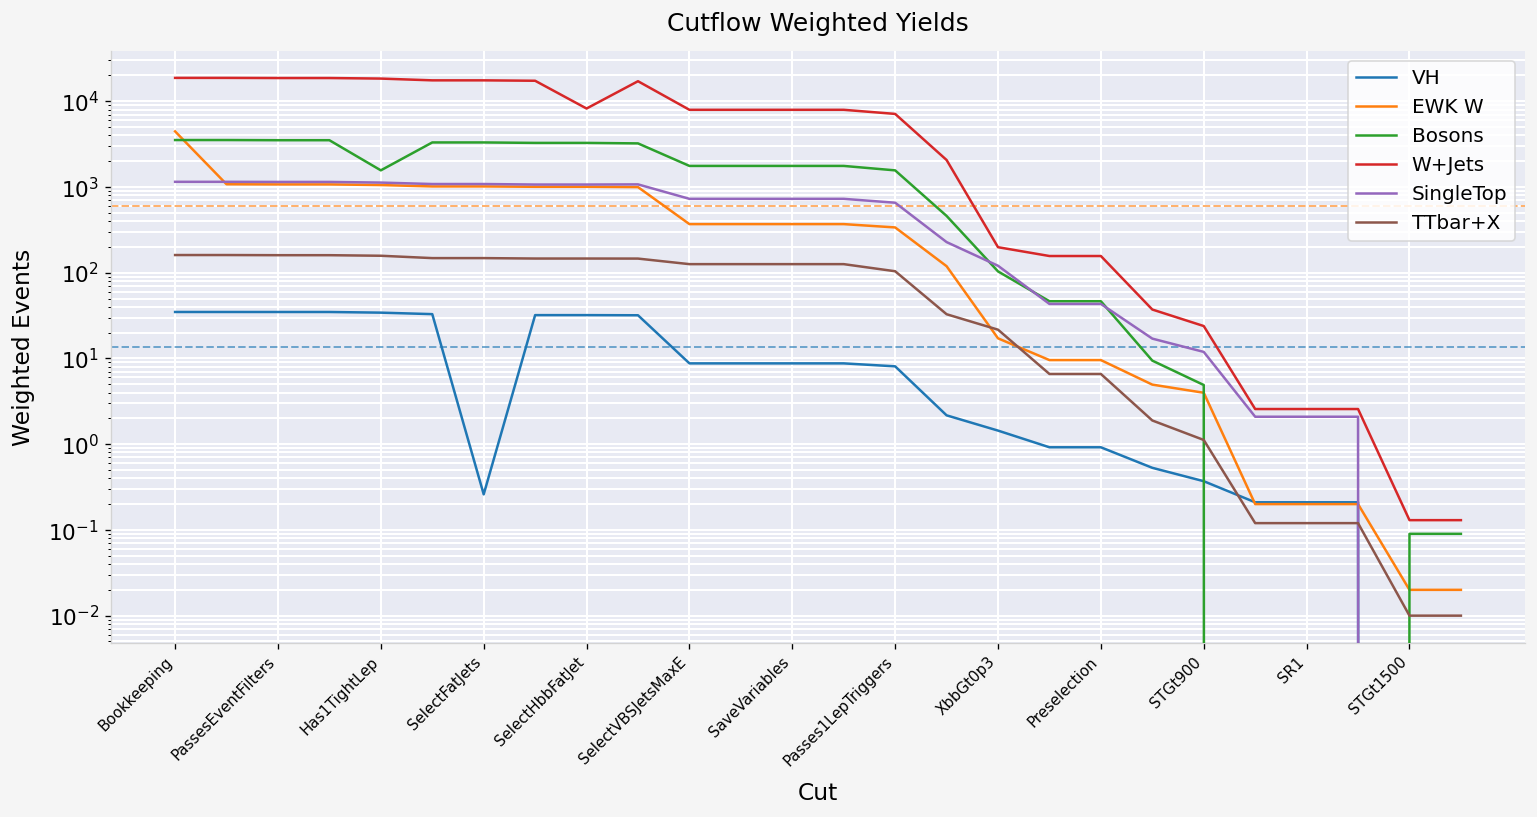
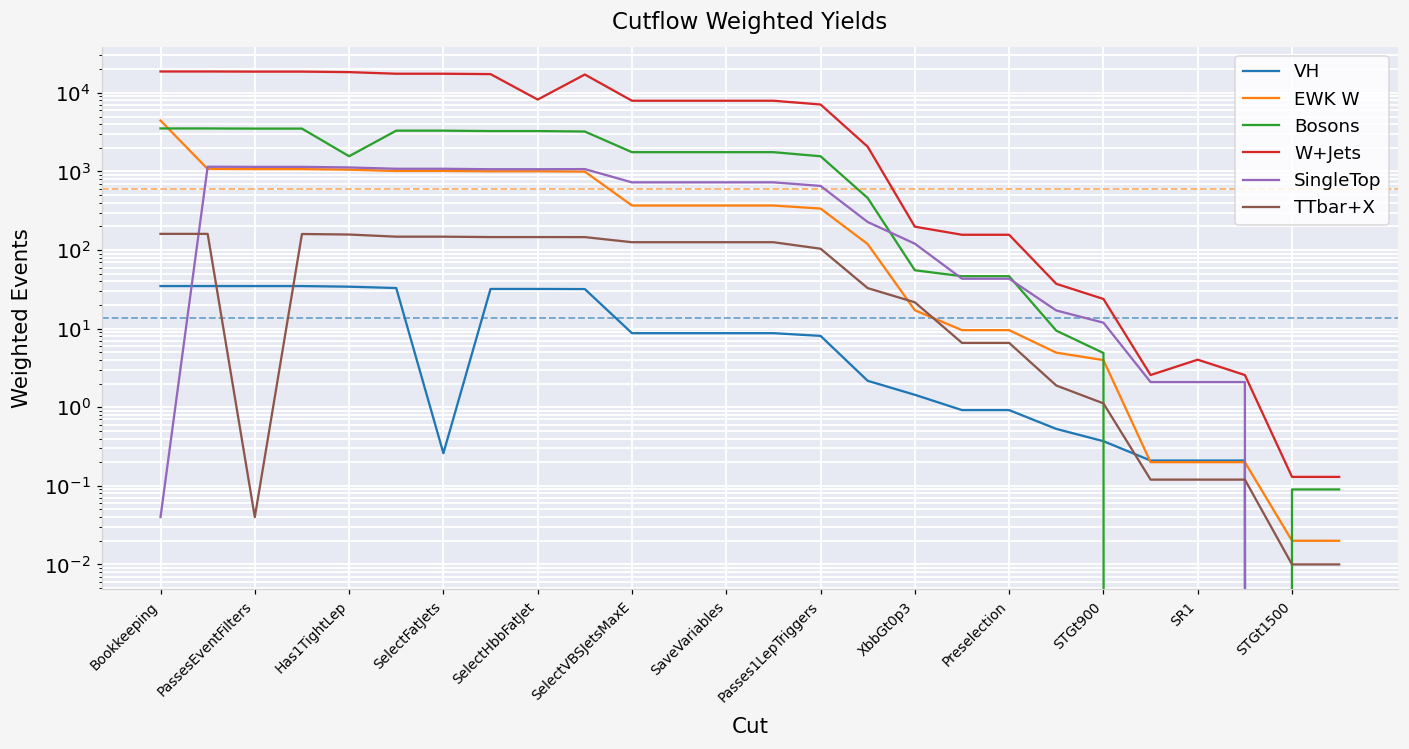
  {
    "VH": {
      "Bookkeeping": 30,
      "PassesEventFilters": 30,
      "Has1TightLep": 30,
      "SelectFatJets": 0.26,
      "SelectHbbFatJet": 30,
      "SelectVBSJetsMaxE": 9,
      "SaveVariables": 9,
      "Passes1LepTriggers": 8,
      "XbbGt0p3": 1.4,
      "Preselection": 0.9,
      "STGt900": 0.4
    },
    "EWK W": {
      "Bookkeeping": 4000,
      "SelectVBSJetsMaxE": 400,
      "SaveVariables": 400,
      "Passes1LepTriggers": 300,
      "XbbGt0p3": 17,
      "Preselection": 10,
      "STGt900": 4,
      "STGt1500": 0.02
    },
    "Bosons": {
      "Bookkeeping": 4000,
      "PassesEventFilters": 4000,
      "Has1TightLep": 1600,
      "SelectFatJets": 3000,
      "SelectHbbFatJet": 3000,
      "SelectVBSJetsMaxE": 1800,
      "SaveVariables": 1800,
      "Passes1LepTriggers": 1600,
-     "XbbGt0p3": 100,
+     "XbbGt0p3": 60,
      "STGt900": 5,
      "STGt1500": 0.09
    },
    "W+Jets": {
      "Bookkeeping": 19000,
      "PassesEventFilters": 19000,
      "Has1TightLep": 18000,
      "SelectFatJets": 18000,
      "SelectHbbFatJet": 8000,
      "SelectVBSJetsMaxE": 8000,
      "SaveVariables": 8000,
      "Passes1LepTriggers": 7000,
      "XbbGt0p3": 200,
      "Preselection": 160,
      "STGt900": 24,
-     "SR1": 2.6,
+     "SR1": 4,
      "STGt1500": 0.13
    },
    "SingleTop": {
-     "Bookkeeping": 1100,
+     "Bookkeeping": 0.04,
      "SelectVBSJetsMaxE": 700,
      "SaveVariables": 700,
      "Passes1LepTriggers": 700,
      "XbbGt0p3": 120,
      "STGt900": 12,
      "SR1": 2.1
    },
    "TTbar+X": {
      "Bookkeeping": 160,
-     "PassesEventFilters": 160,
+     "PassesEventFilters": 0.04,
      "Has1TightLep": 160,
      "SelectFatJets": 150,
      "SelectHbbFatJet": 150,
      "SelectVBSJetsMaxE": 130,
      "SaveVariables": 130,
      "Passes1LepTriggers": 100,
      "XbbGt0p3": 22,
      "Preselection": 7,
      "STGt900": 1.1,
      "SR1": 0.12,
      "STGt1500": 0.01
    }
  }
